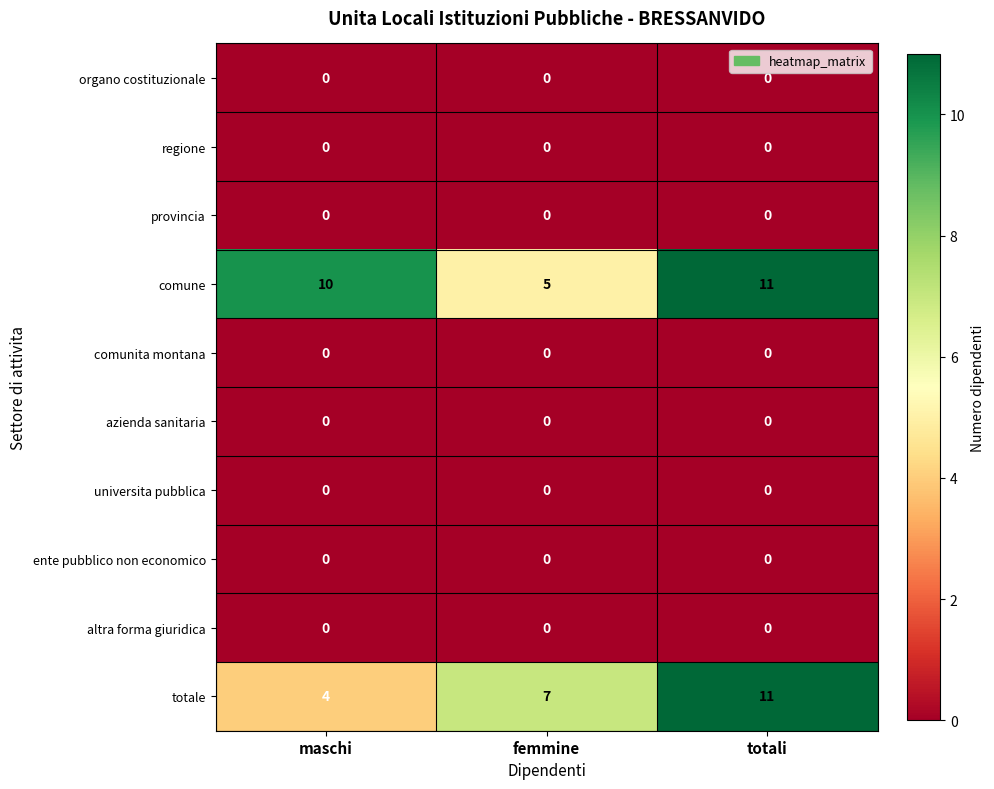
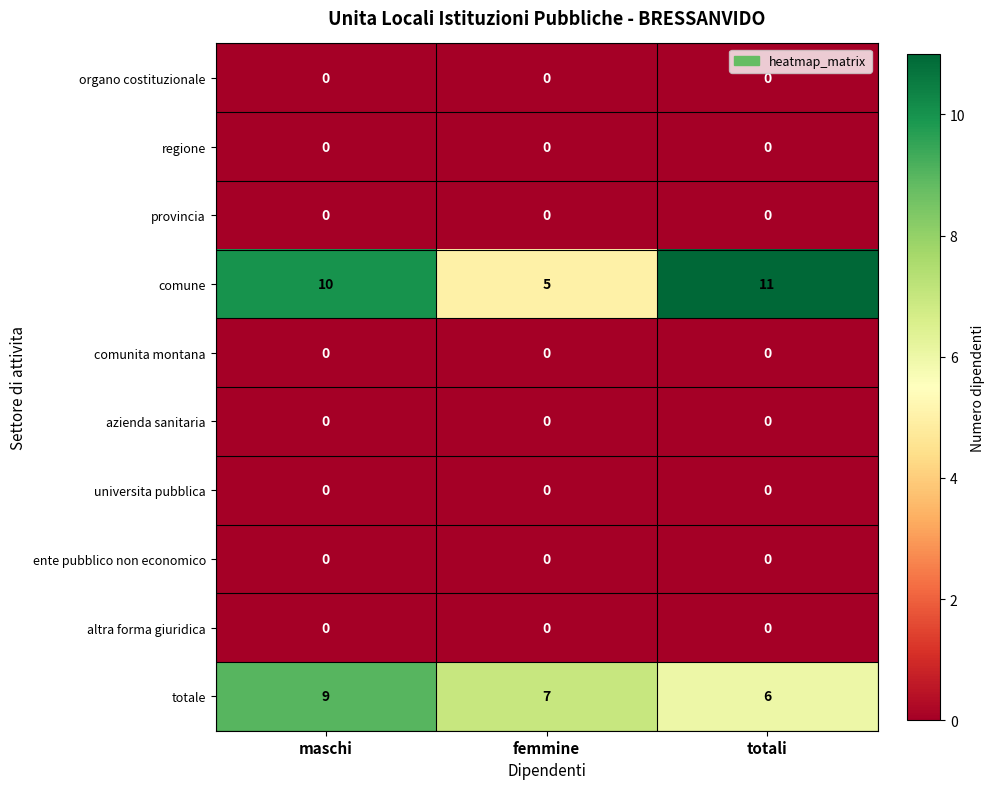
  {
    "organo costituzionale": {
      "maschi": 0,
      "femmine": 0
    },
    "regione": {
      "maschi": 0,
      "femmine": 0,
      "totali": 0
    },
    "provincia": {
      "maschi": 0,
      "femmine": 0,
      "totali": 0
    },
    "comune": {
      "maschi": 10,
      "femmine": 5,
      "totali": 11
    },
    "comunita montana": {
      "maschi": 0,
      "femmine": 0,
      "totali": 0
    },
    "azienda sanitaria": {
      "maschi": 0,
      "femmine": 0,
      "totali": 0
    },
    "universita pubblica": {
      "maschi": 0,
      "femmine": 0,
      "totali": 0
    },
    "ente pubblico non economico": {
      "maschi": 0,
      "femmine": 0,
      "totali": 0
    },
    "altra forma giuridica": {
      "maschi": 0,
      "femmine": 0,
      "totali": 0
    },
    "totale": {
-     "maschi": 4,
+     "maschi": 9,
      "femmine": 7,
-     "totali": 11
+     "totali": 6
    }
  }
